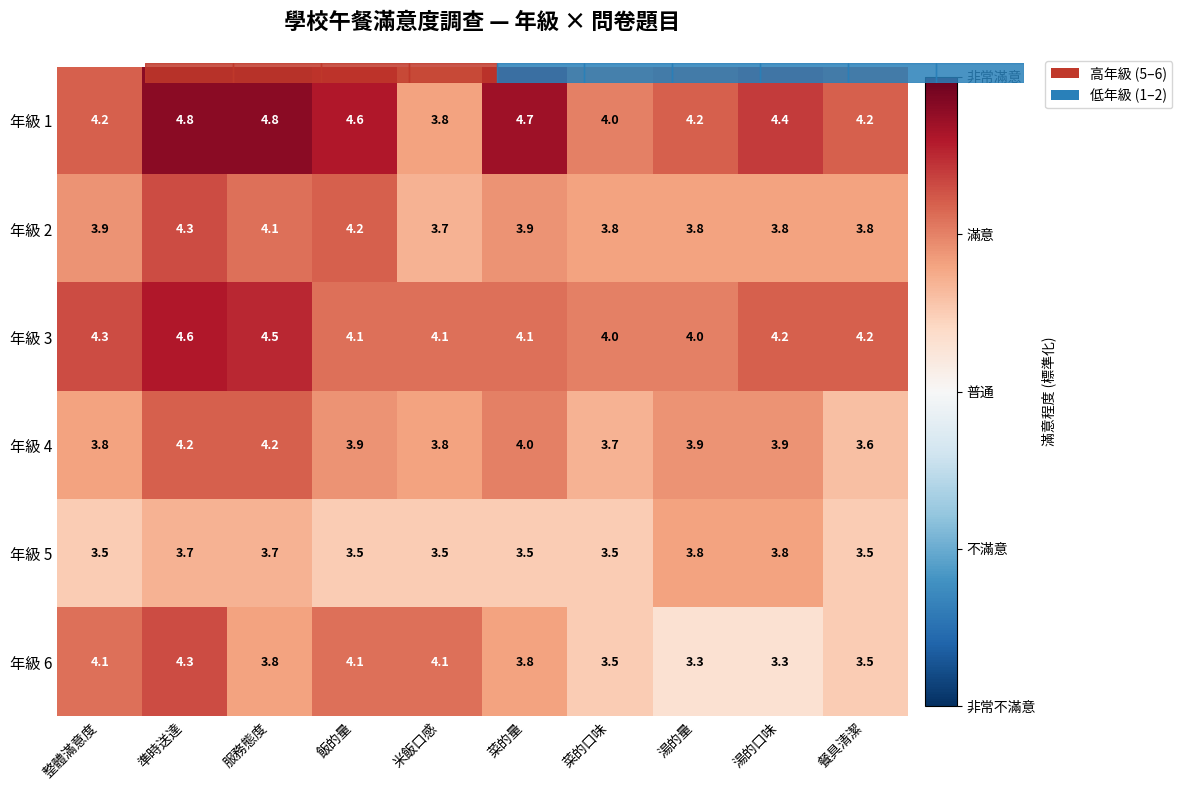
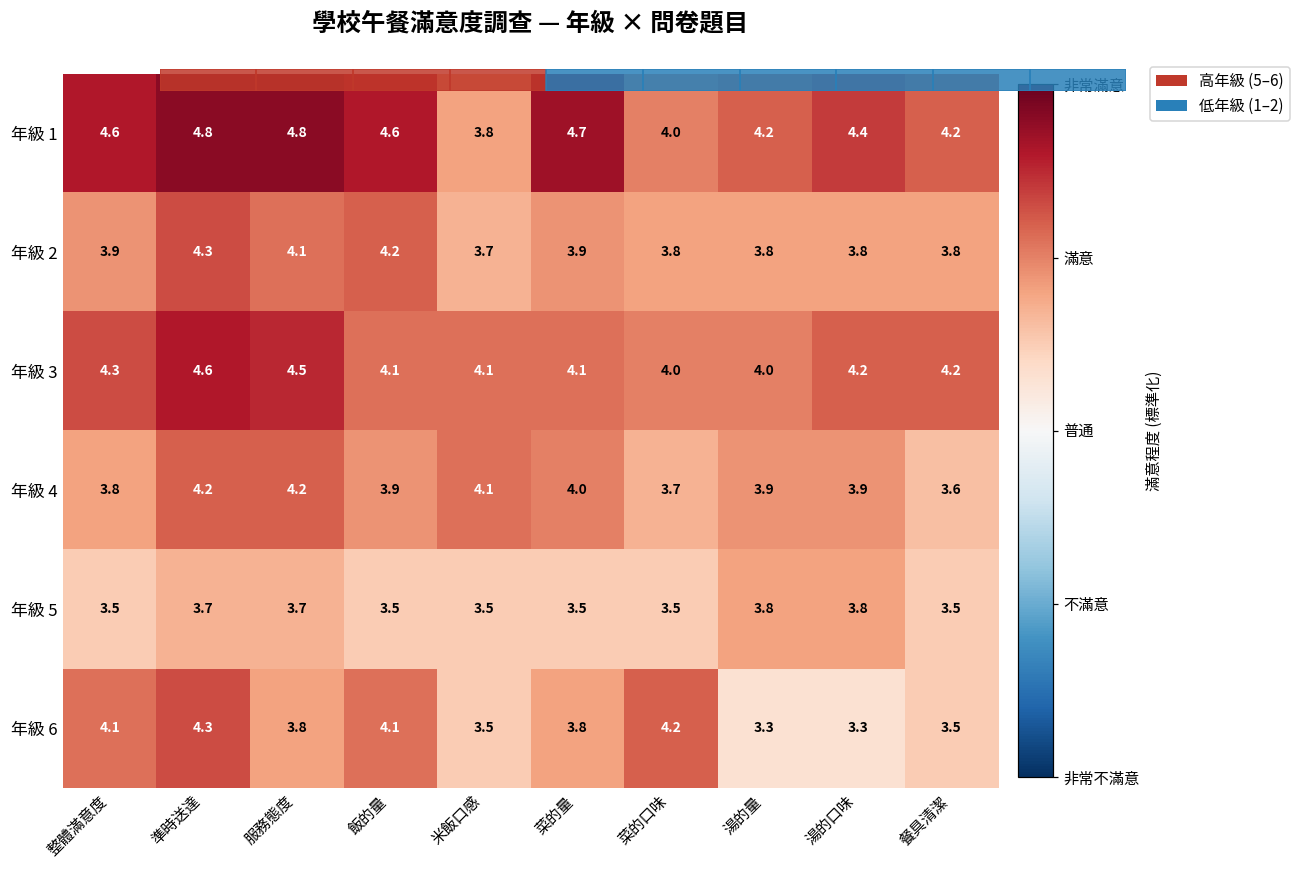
  {
    "學校午餐滿意度調查 — 年級 × 問卷題目": {
      "年級 1": {
-       "整體滿意度": 4.2,
+       "整體滿意度": 4.6,
        "準時送達": 4.8,
        "服務態度": 4.8,
        "飯的量": 4.6,
        "米飯口感": 3.8,
        "菜的量": 4.7,
        "菜的口味": 4.0,
        "湯的量": 4.2,
        "湯的口味": 4.4,
        "餐具清潔": 4.2
      },
      "年級 2": {
        "整體滿意度": 3.9,
        "準時送達": 4.3,
        "服務態度": 4.1,
        "飯的量": 4.2,
        "米飯口感": 3.7,
        "菜的量": 3.9,
        "菜的口味": 3.8,
        "湯的量": 3.8,
        "湯的口味": 3.8,
        "餐具清潔": 3.8
      },
      "年級 3": {
        "整體滿意度": 4.3,
        "準時送達": 4.6,
        "服務態度": 4.5,
        "飯的量": 4.1,
        "米飯口感": 4.1,
        "菜的量": 4.1,
        "菜的口味": 4.0,
        "湯的量": 4.0,
        "湯的口味": 4.2,
        "餐具清潔": 4.2
      },
      "年級 4": {
        "整體滿意度": 3.8,
        "準時送達": 4.2,
        "服務態度": 4.2,
        "飯的量": 3.9,
-       "米飯口感": 3.8,
+       "米飯口感": 4.1,
        "菜的量": 4.0,
        "菜的口味": 3.7,
        "湯的量": 3.9,
        "湯的口味": 3.9,
        "餐具清潔": 3.6
      },
      "年級 5": {
        "整體滿意度": 3.5,
        "準時送達": 3.7,
        "服務態度": 3.7,
        "飯的量": 3.5,
        "米飯口感": 3.5,
        "菜的量": 3.5,
        "菜的口味": 3.5,
        "湯的量": 3.8,
        "湯的口味": 3.8,
        "餐具清潔": 3.5
      },
      "年級 6": {
        "整體滿意度": 4.1,
        "準時送達": 4.3,
        "服務態度": 3.8,
        "飯的量": 4.1,
-       "米飯口感": 4.1,
+       "米飯口感": 3.5,
        "菜的量": 3.8,
-       "菜的口味": 3.5,
+       "菜的口味": 4.2,
        "湯的量": 3.3,
        "湯的口味": 3.3,
        "餐具清潔": 3.5
      }
    }
  }
